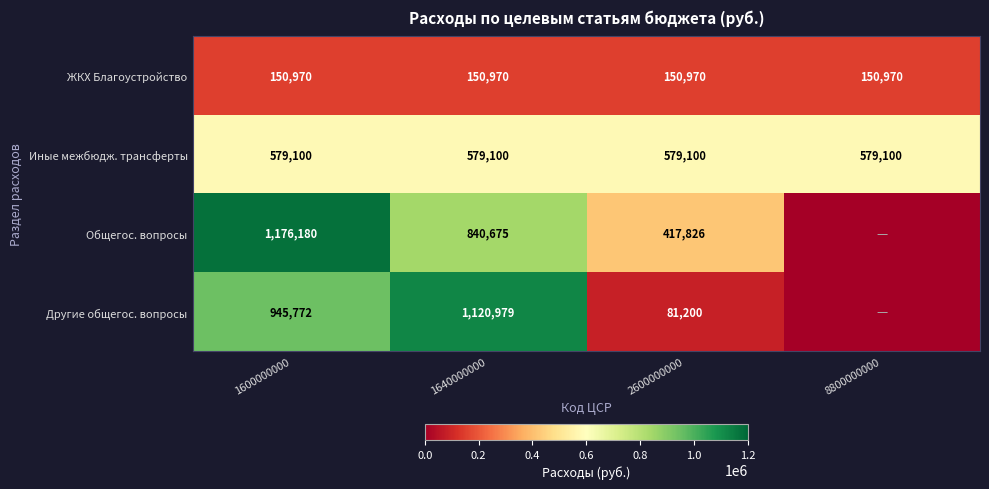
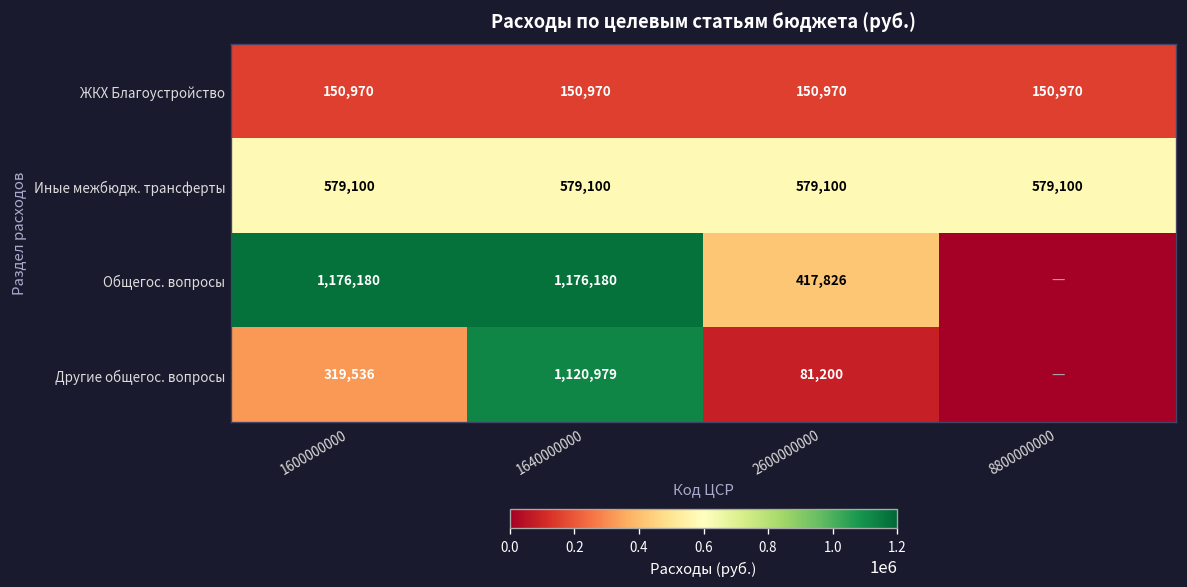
  {
    "ЖКХ Благоустройство": {
      "1600000000": "150,970",
      "1640000000": "150,970",
      "2600000000": "150,970",
      "8800000000": "150,970"
    },
    "Иные межбюдж. трансферты": {
      "1600000000": "579,100",
      "1640000000": "579,100",
      "2600000000": "579,100",
      "8800000000": "579,100"
    },
    "Общегос. вопросы": {
      "1600000000": "1,176,180",
-     "1640000000": "840,675",
+     "1640000000": "1,176,180",
      "2600000000": "417,826"
    },
    "Другие общегос. вопросы": {
-     "1600000000": "945,772",
+     "1600000000": "319,536",
      "1640000000": "1,120,979",
      "2600000000": "81,200"
    }
  }
